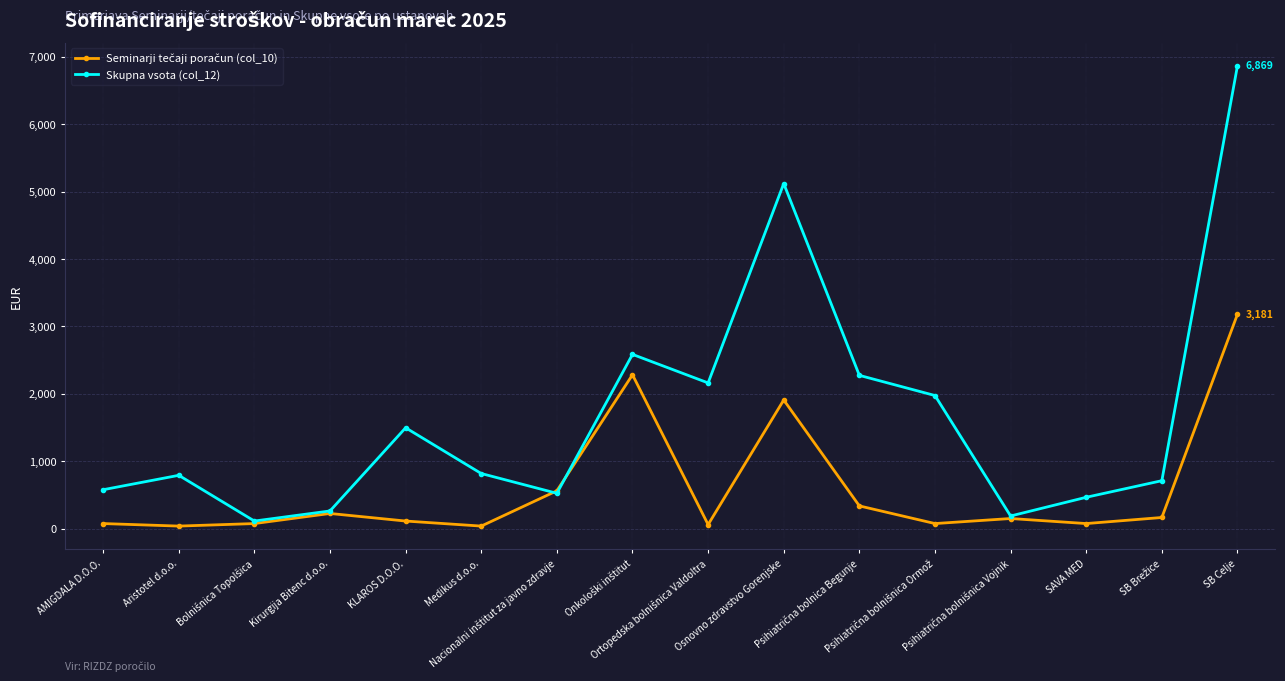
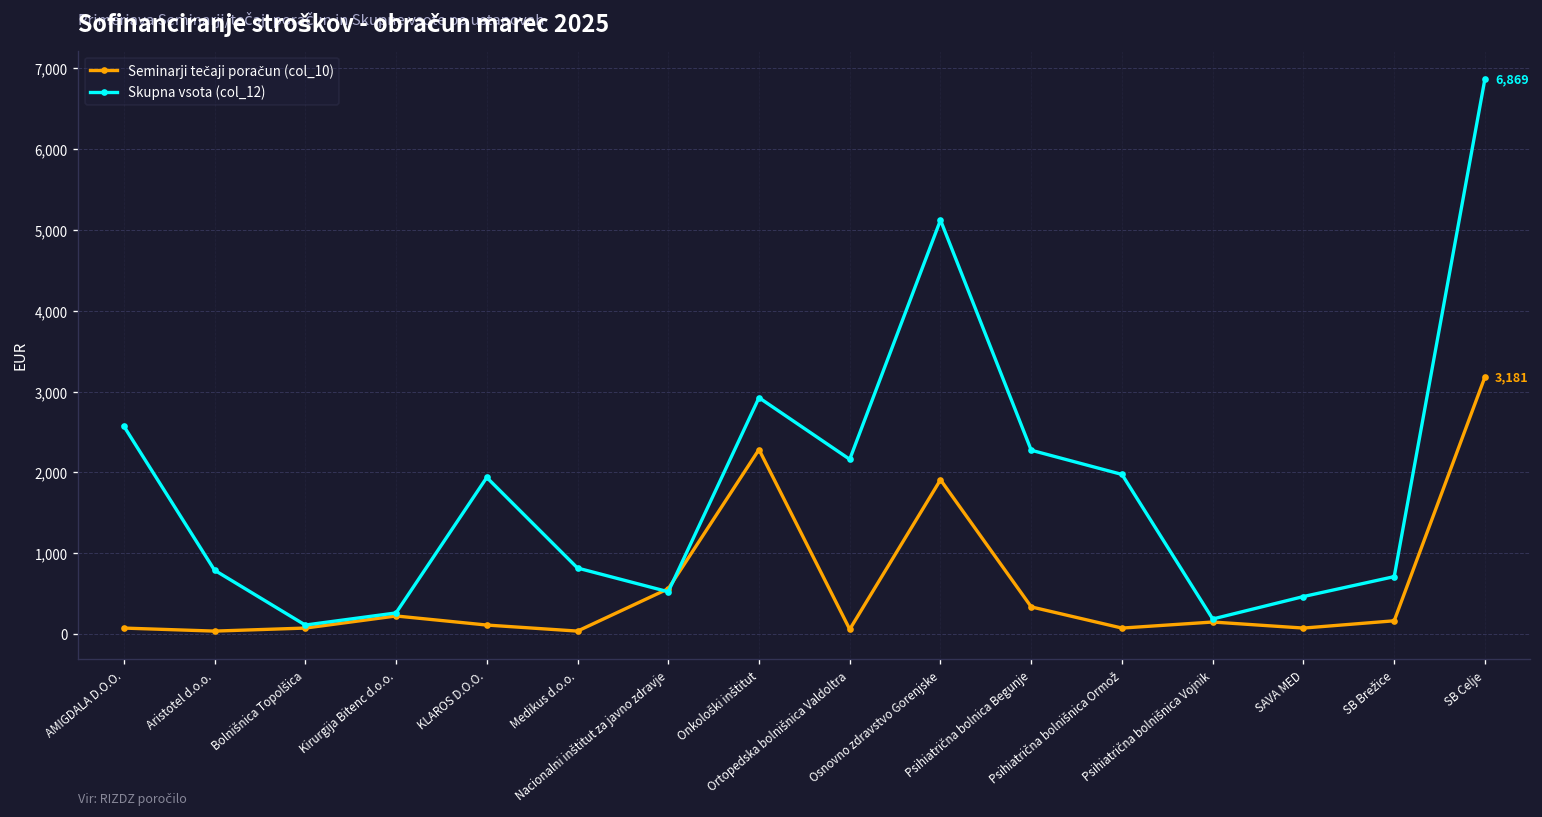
  {
    "Seminarji tečaji poračun (col_10)": {
      "SB Celje": "3,181"
    },
    "Skupna vsota (col_12)": {
-     "AMIGDALA D.O.O.": "600",
+     "AMIGDALA D.O.O.": "2,600",
      "Aristotel d.o.o.": "800",
-     "KLAROS D.O.O.": "1,500",
+     "KLAROS D.O.O.": "1,900",
      "Medikus d.o.o.": "800",
-     "Onkološki inštitut": "2,600",
+     "Onkološki inštitut": "2,900",
      "Ortopedska bolnišnica Valdoltra": "2,200",
      "Osnovno zdravstvo Gorenjske": "5,100",
      "Psihiatrična bolnica Begunje": "2,300",
      "Psihiatrična bolnišnica Ormož": "2,000",
      "SAVA MED": "500",
      "SB Brežice": "700"
    }
  }
